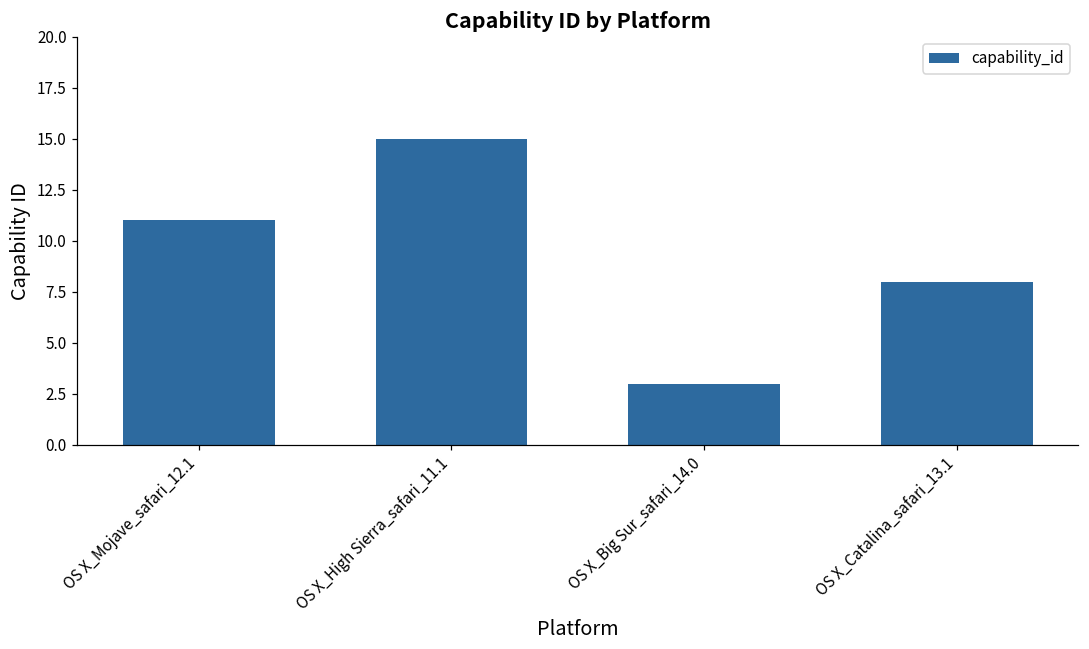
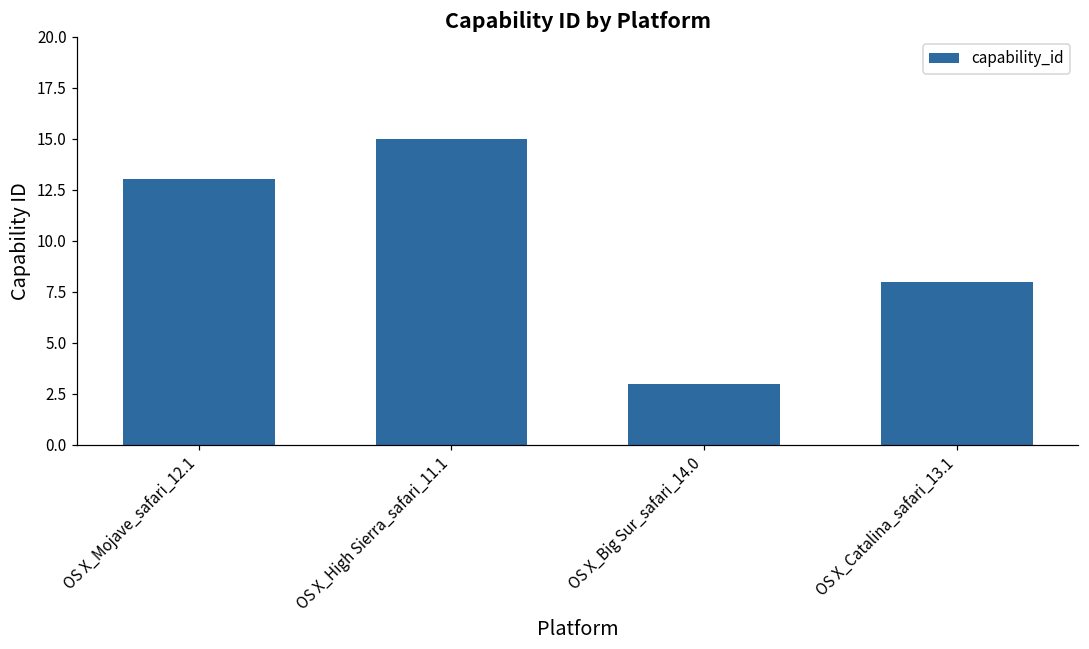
  {
-   "OS X_Mojave_safari_12.1": 11,
+   "OS X_Mojave_safari_12.1": 13,
    "OS X_High Sierra_safari_11.1": 15,
    "OS X_Big Sur_safari_14.0": 3,
    "OS X_Catalina_safari_13.1": 8
  }
